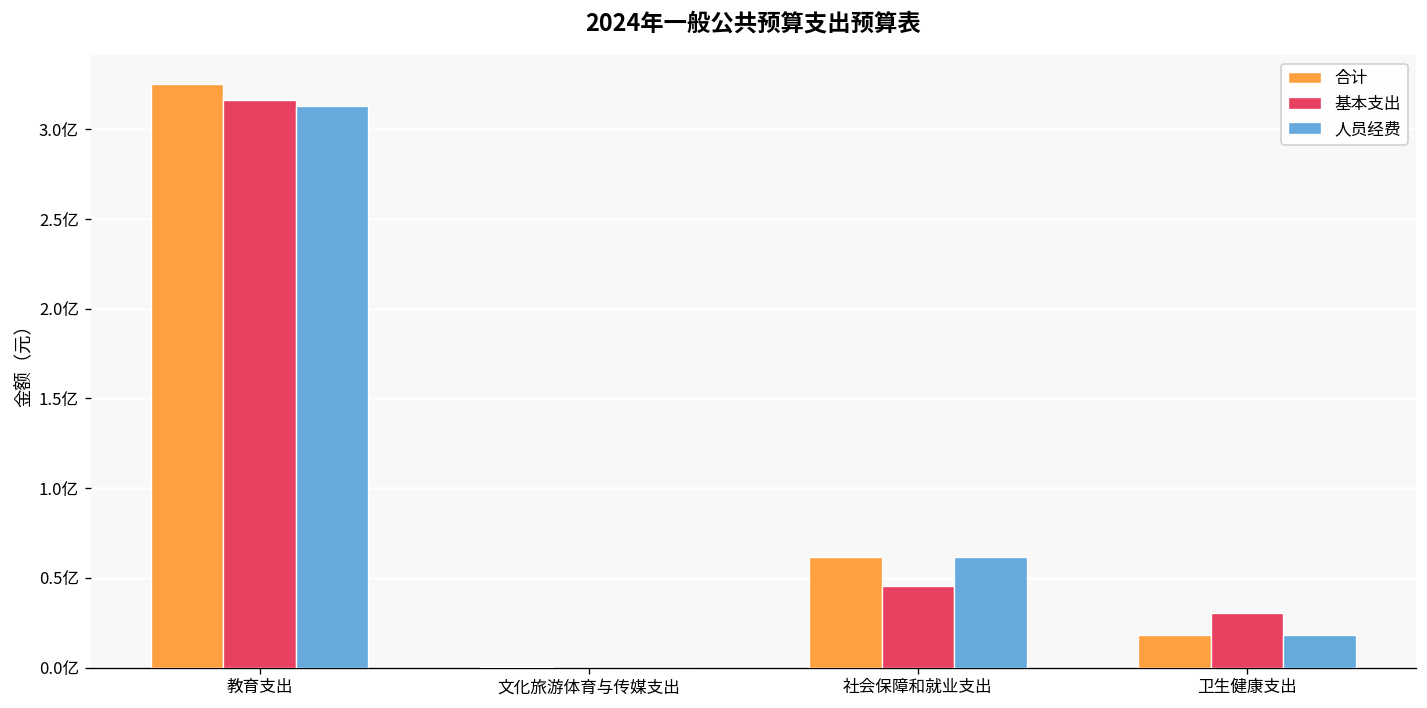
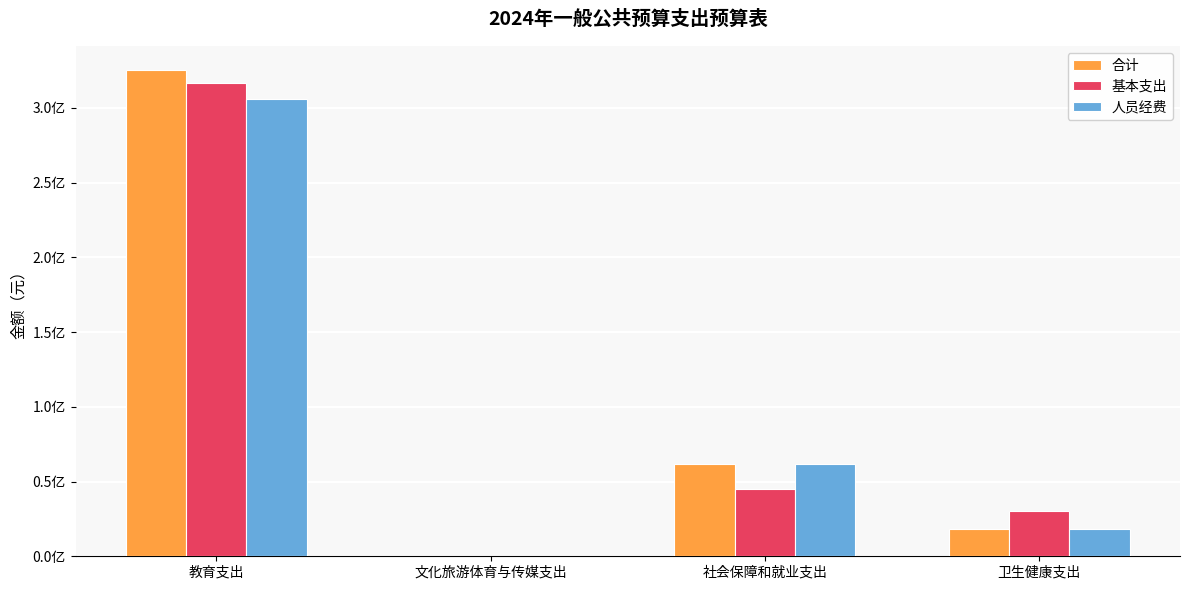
  {
    "合计": {
      "教育支出": "3.25亿",
      "社会保障和就业支出": "0.62亿",
      "卫生健康支出": "0.18亿"
    },
    "基本支出": {
      "教育支出": "3.16亿",
      "文化旅游体育与传媒支出": "0.00亿",
      "社会保障和就业支出": "0.45亿",
      "卫生健康支出": "0.30亿"
    },
    "人员经费": {
-     "教育支出": "3.13亿",
+     "教育支出": "3.06亿",
      "文化旅游体育与传媒支出": "0.00亿",
      "社会保障和就业支出": "0.62亿",
      "卫生健康支出": "0.18亿"
    }
  }
